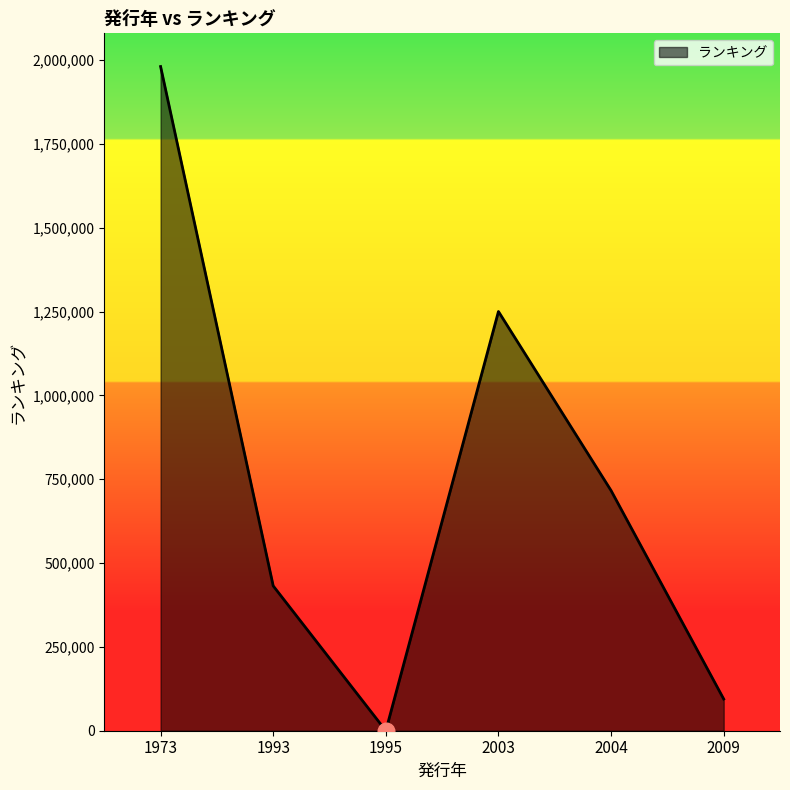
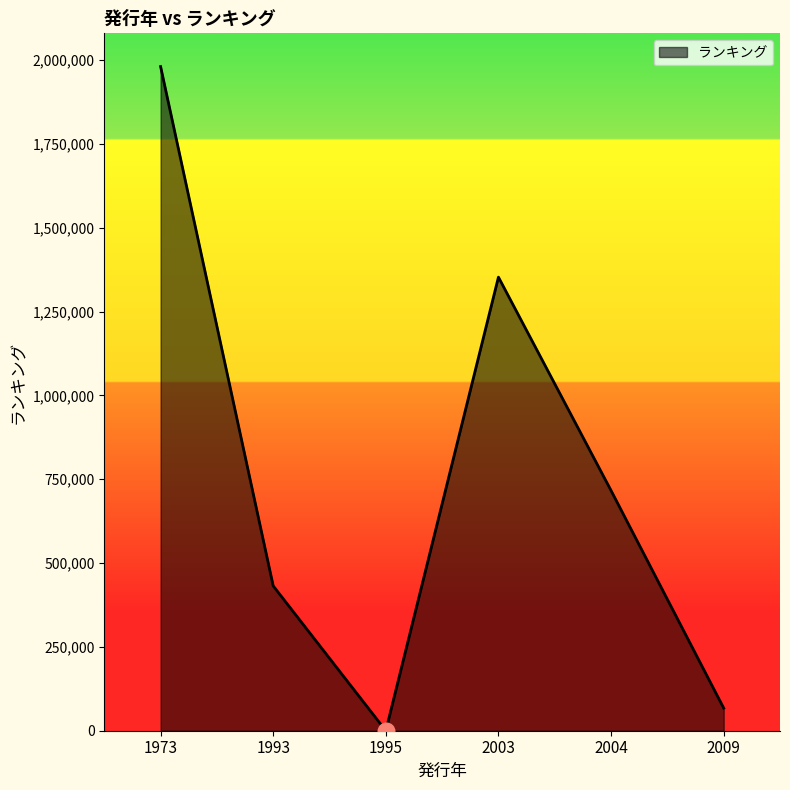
  {
    "ランキング": {
      "1973": "1,980,000",
      "1993": "430,000",
-     "2003": "1,250,000",
+     "2003": "1,350,000",
      "2004": "720,000",
-     "2009": "90,000"
+     "2009": "70,000"
    }
  }
